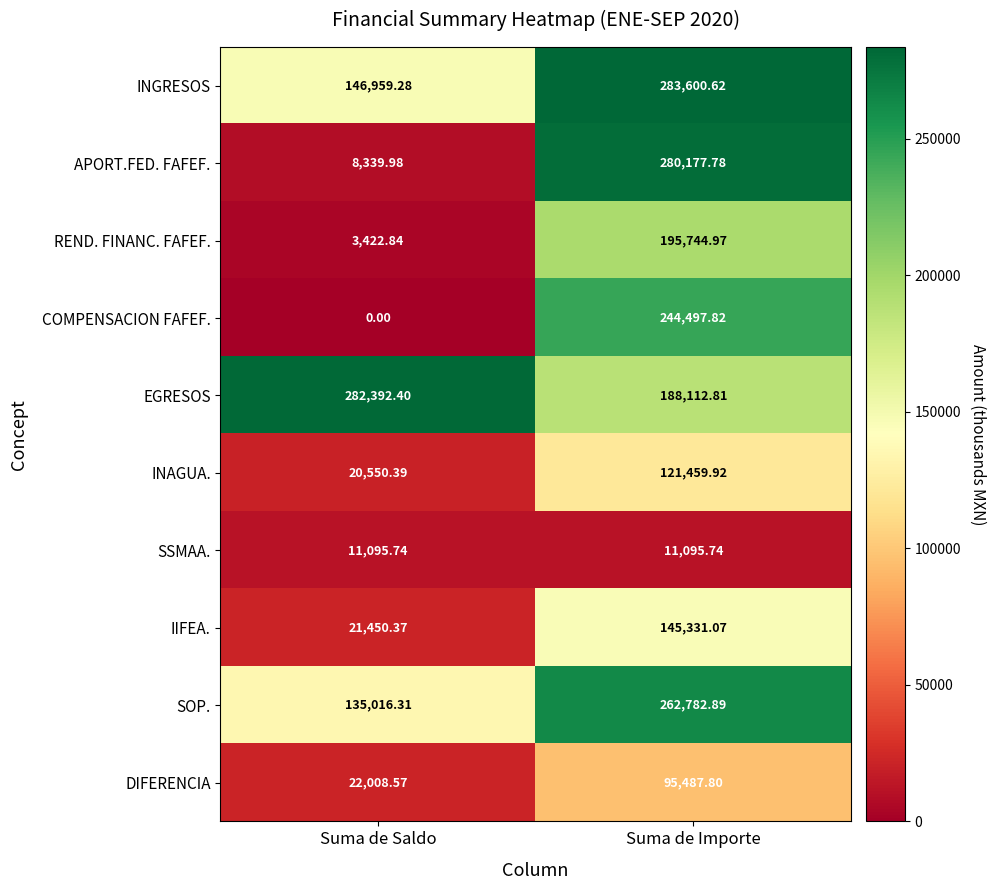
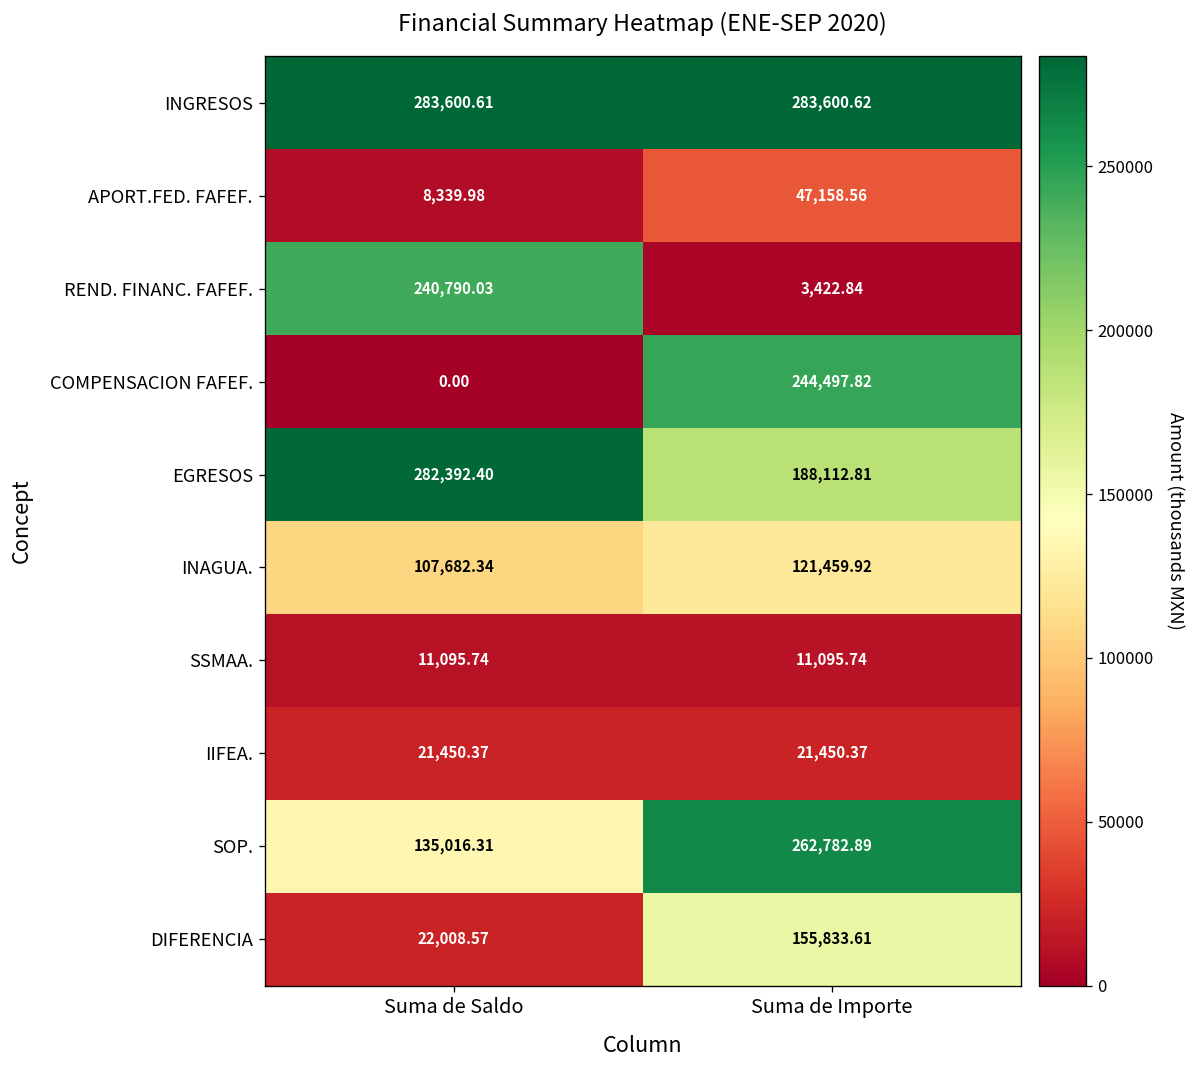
  {
    "INGRESOS": {
-     "Suma de Saldo": "146,959.28",
+     "Suma de Saldo": "283,600.61",
      "Suma de Importe": "283,600.62"
    },
    "APORT.FED. FAFEF.": {
      "Suma de Saldo": "8,339.98",
-     "Suma de Importe": "280,177.78"
+     "Suma de Importe": "47,158.56"
    },
    "REND. FINANC. FAFEF.": {
-     "Suma de Saldo": "3,422.84",
-     "Suma de Importe": "195,744.97"
+     "Suma de Saldo": "240,790.03",
+     "Suma de Importe": "3,422.84"
    },
    "COMPENSACION FAFEF.": {
      "Suma de Saldo": "0.00",
      "Suma de Importe": "244,497.82"
    },
    "EGRESOS": {
      "Suma de Saldo": "282,392.40",
      "Suma de Importe": "188,112.81"
    },
    "INAGUA.": {
-     "Suma de Saldo": "20,550.39",
+     "Suma de Saldo": "107,682.34",
      "Suma de Importe": "121,459.92"
    },
    "SSMAA.": {
      "Suma de Saldo": "11,095.74",
      "Suma de Importe": "11,095.74"
    },
    "IIFEA.": {
      "Suma de Saldo": "21,450.37",
-     "Suma de Importe": "145,331.07"
+     "Suma de Importe": "21,450.37"
    },
    "SOP.": {
      "Suma de Saldo": "135,016.31",
      "Suma de Importe": "262,782.89"
    },
    "DIFERENCIA": {
      "Suma de Saldo": "22,008.57",
-     "Suma de Importe": "95,487.80"
+     "Suma de Importe": "155,833.61"
    }
  }
